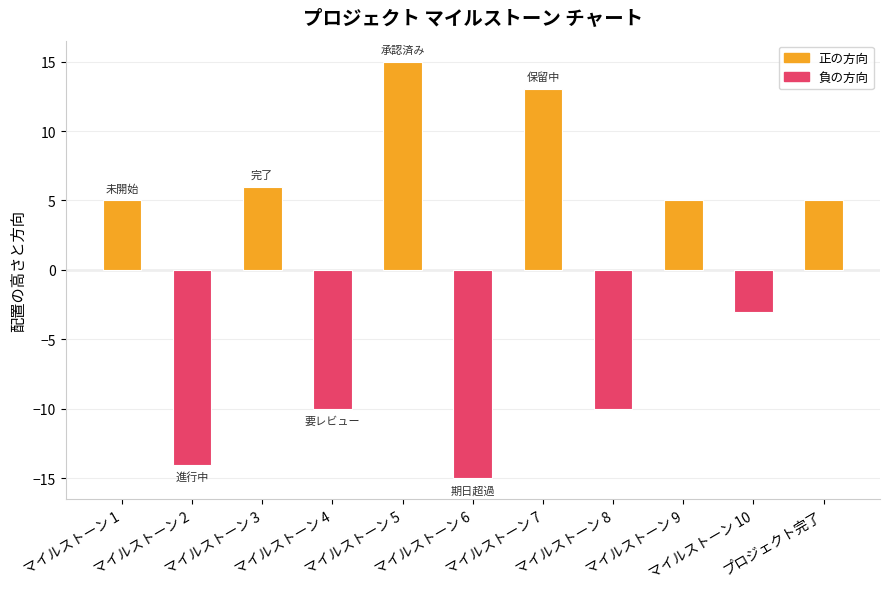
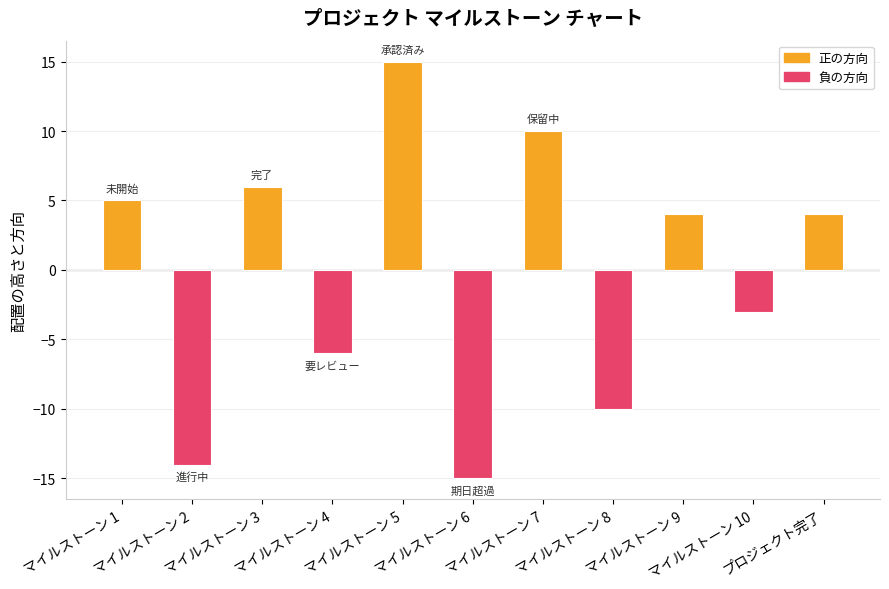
  {
    "マイルストーン 1": 5,
    "マイルストーン 2": -14,
    "マイルストーン 3": 6,
-   "マイルストーン 4": -10,
+   "マイルストーン 4": -6,
    "マイルストーン 5": 15,
    "マイルストーン 6": -15,
-   "マイルストーン 7": 13,
+   "マイルストーン 7": 10,
    "マイルストーン 8": -10,
-   "マイルストーン 9": 5,
+   "マイルストーン 9": 4,
    "マイルストーン 10": -3,
-   "プロジェクト完了": 5
+   "プロジェクト完了": 4
  }
